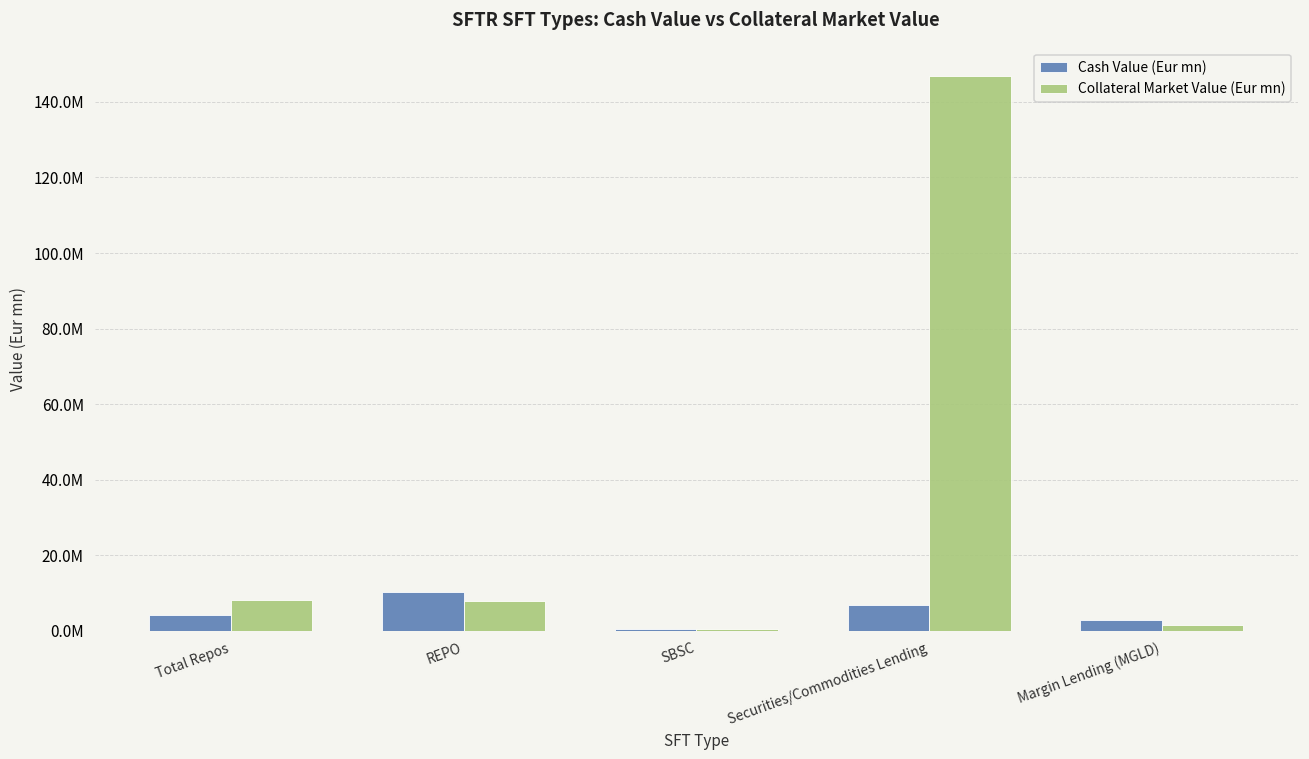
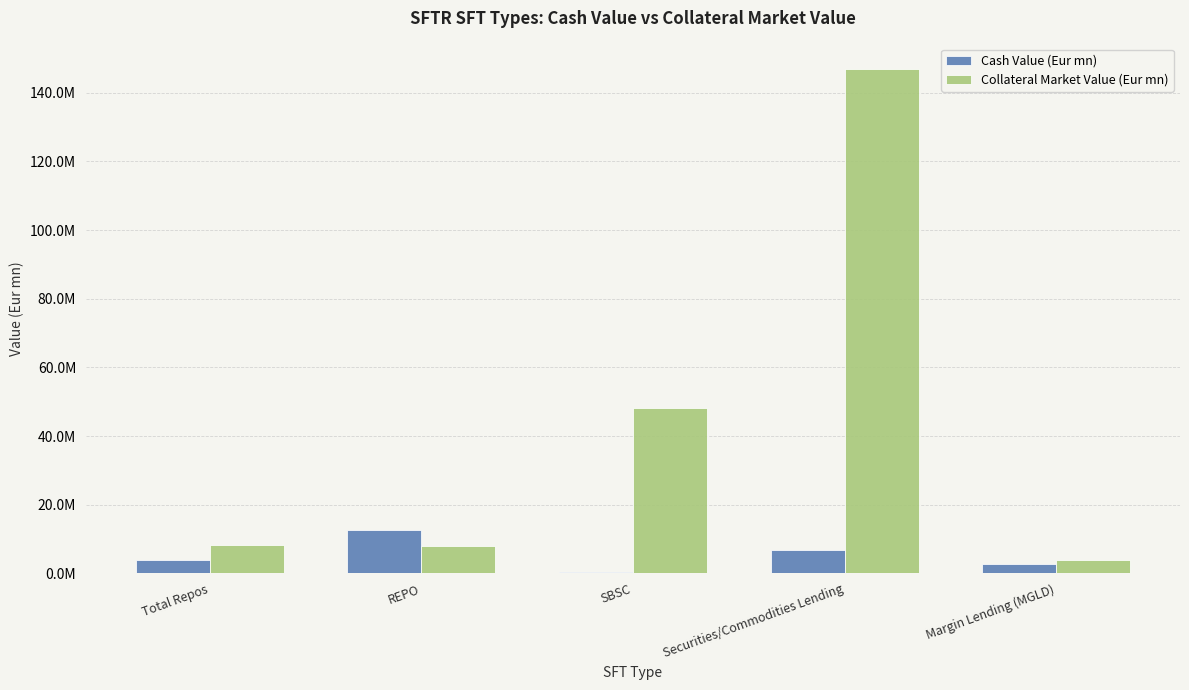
  {
    "Cash Value (Eur mn)": {
      "Total Repos": 4000000,
-     "REPO": 10000000,
+     "REPO": 13000000,
      "Securities/Commodities Lending": 7000000,
      "Margin Lending (MGLD)": 3000000
    },
    "Collateral Market Value (Eur mn)": {
      "Total Repos": 8000000,
      "REPO": 8000000,
-     "SBSC": 0,
+     "SBSC": 48000000,
      "Securities/Commodities Lending": 147000000,
-     "Margin Lending (MGLD)": 1000000
+     "Margin Lending (MGLD)": 4000000
    }
  }
